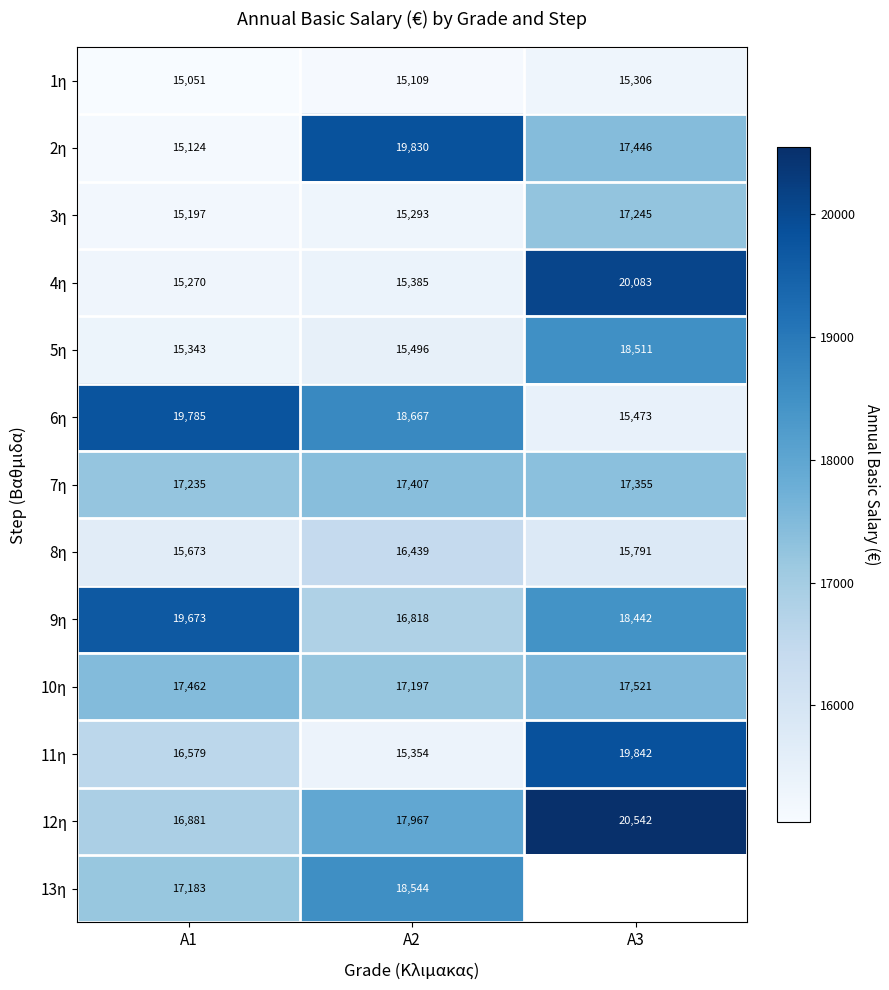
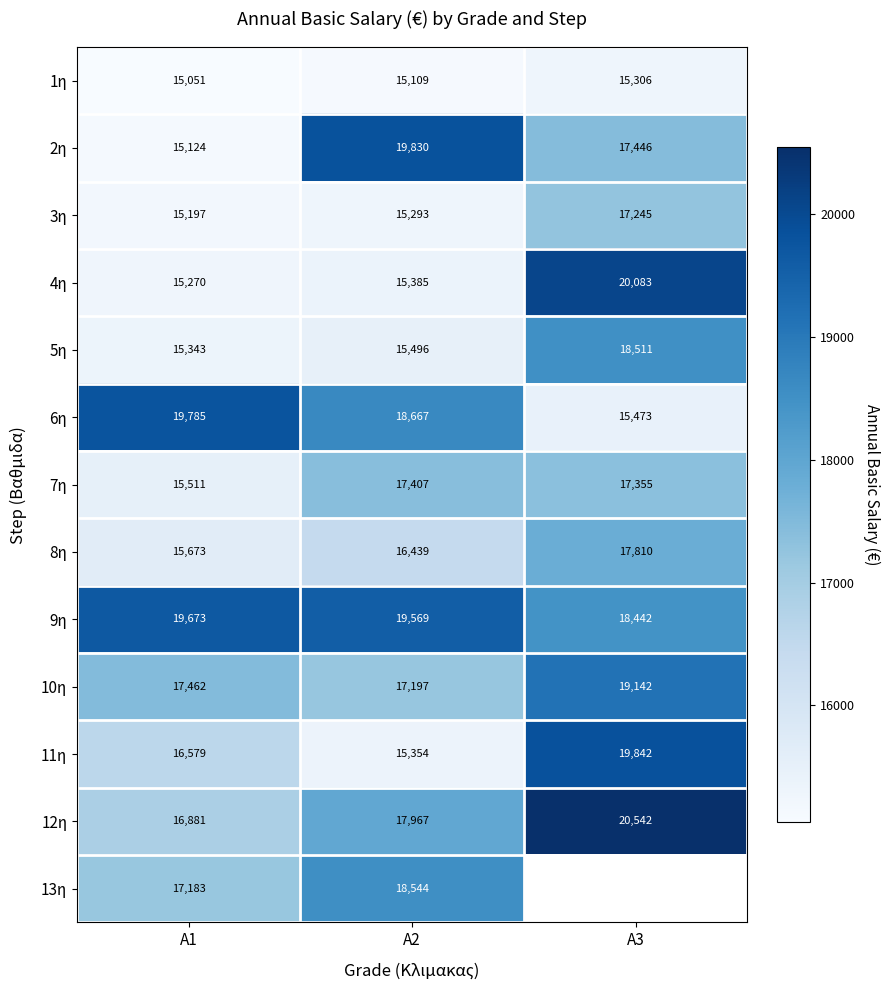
  {
    "1η": {
      "A1": "15,051",
      "A2": "15,109",
      "A3": "15,306"
    },
    "2η": {
      "A1": "15,124",
      "A2": "19,830",
      "A3": "17,446"
    },
    "3η": {
      "A1": "15,197",
      "A2": "15,293",
      "A3": "17,245"
    },
    "4η": {
      "A1": "15,270",
      "A2": "15,385",
      "A3": "20,083"
    },
    "5η": {
      "A1": "15,343",
      "A2": "15,496",
      "A3": "18,511"
    },
    "6η": {
      "A1": "19,785",
      "A2": "18,667",
      "A3": "15,473"
    },
    "7η": {
-     "A1": "17,235",
+     "A1": "15,511",
      "A2": "17,407",
      "A3": "17,355"
    },
    "8η": {
      "A1": "15,673",
      "A2": "16,439",
-     "A3": "15,791"
+     "A3": "17,810"
    },
    "9η": {
      "A1": "19,673",
-     "A2": "16,818",
+     "A2": "19,569",
      "A3": "18,442"
    },
    "10η": {
      "A1": "17,462",
      "A2": "17,197",
-     "A3": "17,521"
+     "A3": "19,142"
    },
    "11η": {
      "A1": "16,579",
      "A2": "15,354",
      "A3": "19,842"
    },
    "12η": {
      "A1": "16,881",
      "A2": "17,967",
      "A3": "20,542"
    },
    "13η": {
      "A1": "17,183",
      "A2": "18,544"
    }
  }
